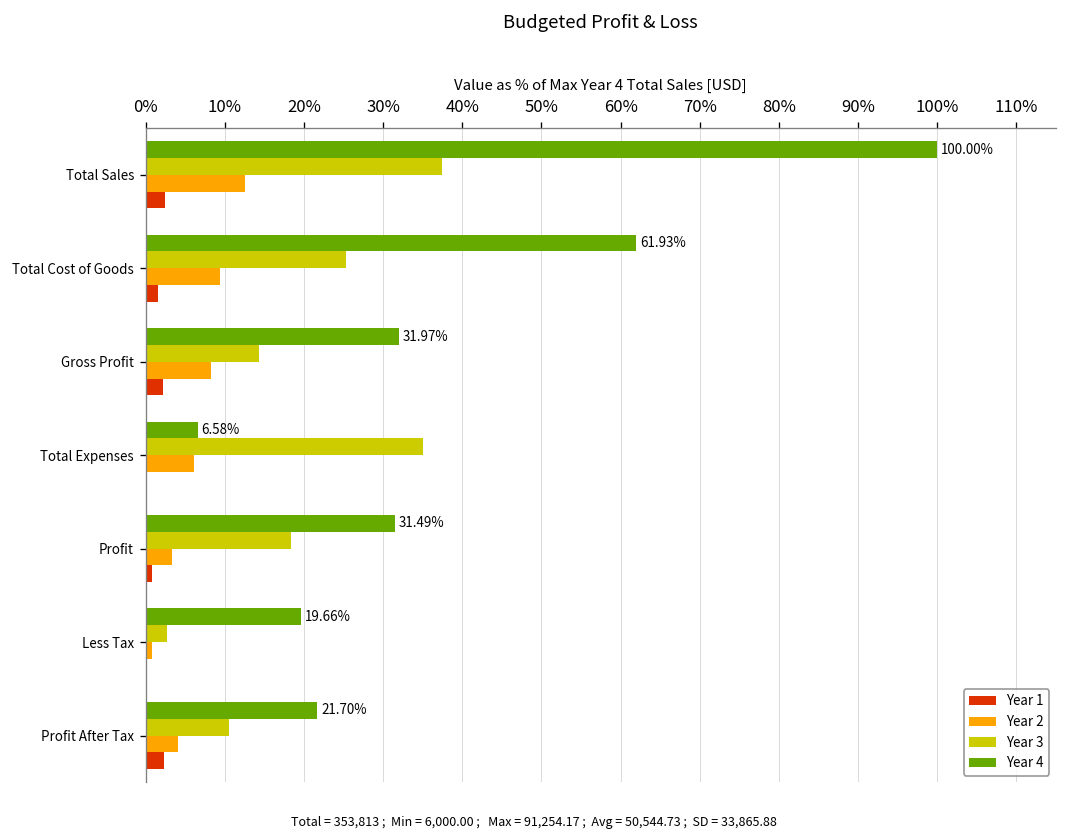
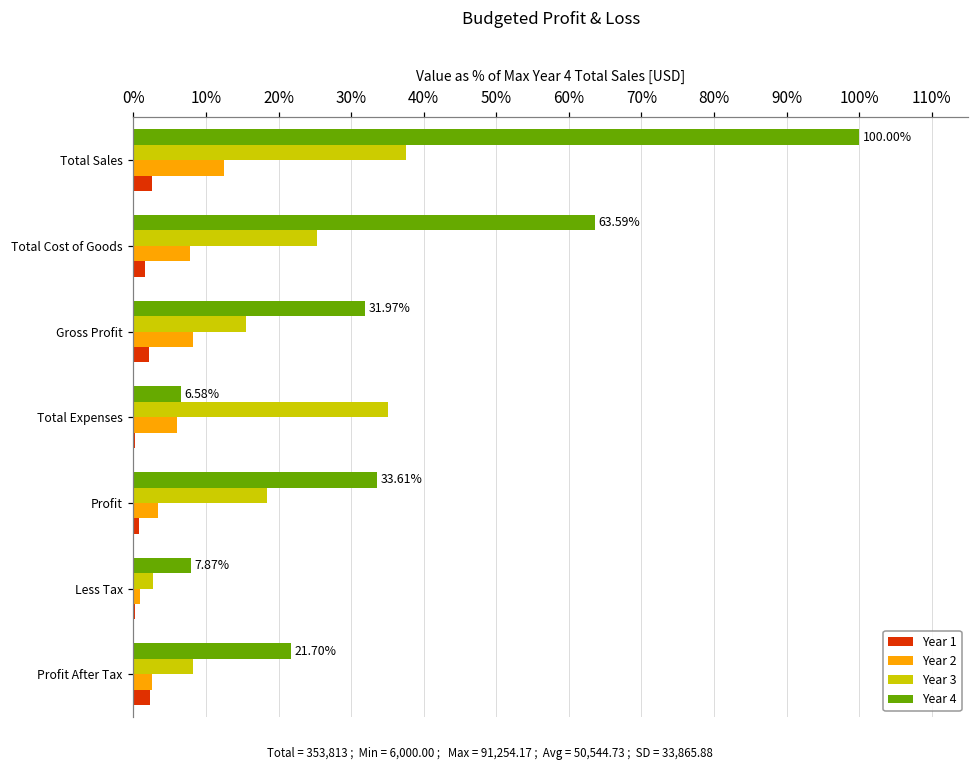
  {
    "Year 1": {
      "Total Sales": "3%",
      "Total Cost of Goods": "2%",
      "Gross Profit": "2%",
      "Profit": "1%",
      "Profit After Tax": "2%"
    },
    "Year 2": {
      "Total Sales": "13%",
-     "Total Cost of Goods": "9%",
+     "Total Cost of Goods": "8%",
      "Gross Profit": "8%",
      "Total Expenses": "6%",
      "Profit": "3%",
      "Less Tax": "1%",
-     "Profit After Tax": "4%"
+     "Profit After Tax": "3%"
    },
    "Year 3": {
      "Total Sales": "38%",
      "Total Cost of Goods": "25%",
-     "Gross Profit": "14%",
+     "Gross Profit": "16%",
      "Total Expenses": "35%",
      "Profit": "18%",
      "Less Tax": "3%",
-     "Profit After Tax": "11%"
+     "Profit After Tax": "8%"
    },
    "Year 4": {
      "Total Sales": "100.00%",
-     "Total Cost of Goods": "61.93%",
+     "Total Cost of Goods": "63.59%",
      "Gross Profit": "31.97%",
      "Total Expenses": "6.58%",
-     "Profit": "31.49%",
-     "Less Tax": "19.66%",
+     "Profit": "33.61%",
+     "Less Tax": "7.87%",
      "Profit After Tax": "21.70%"
    }
  }
